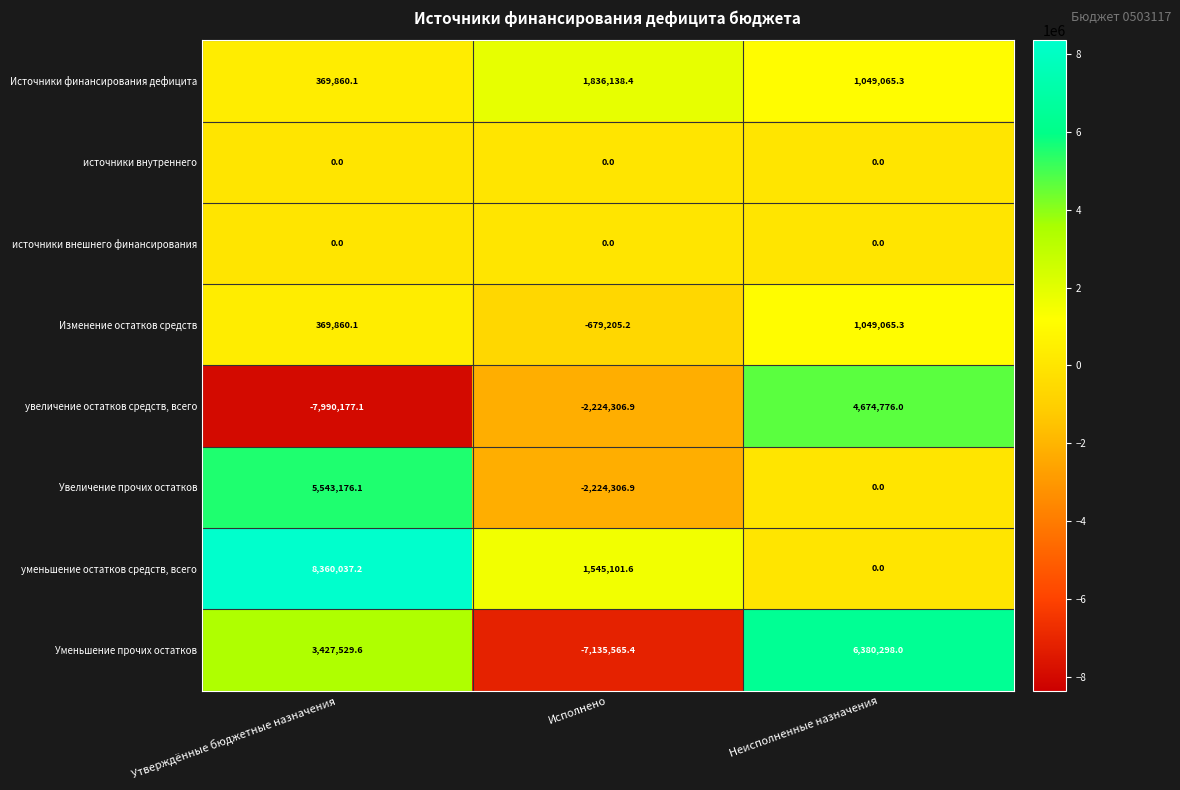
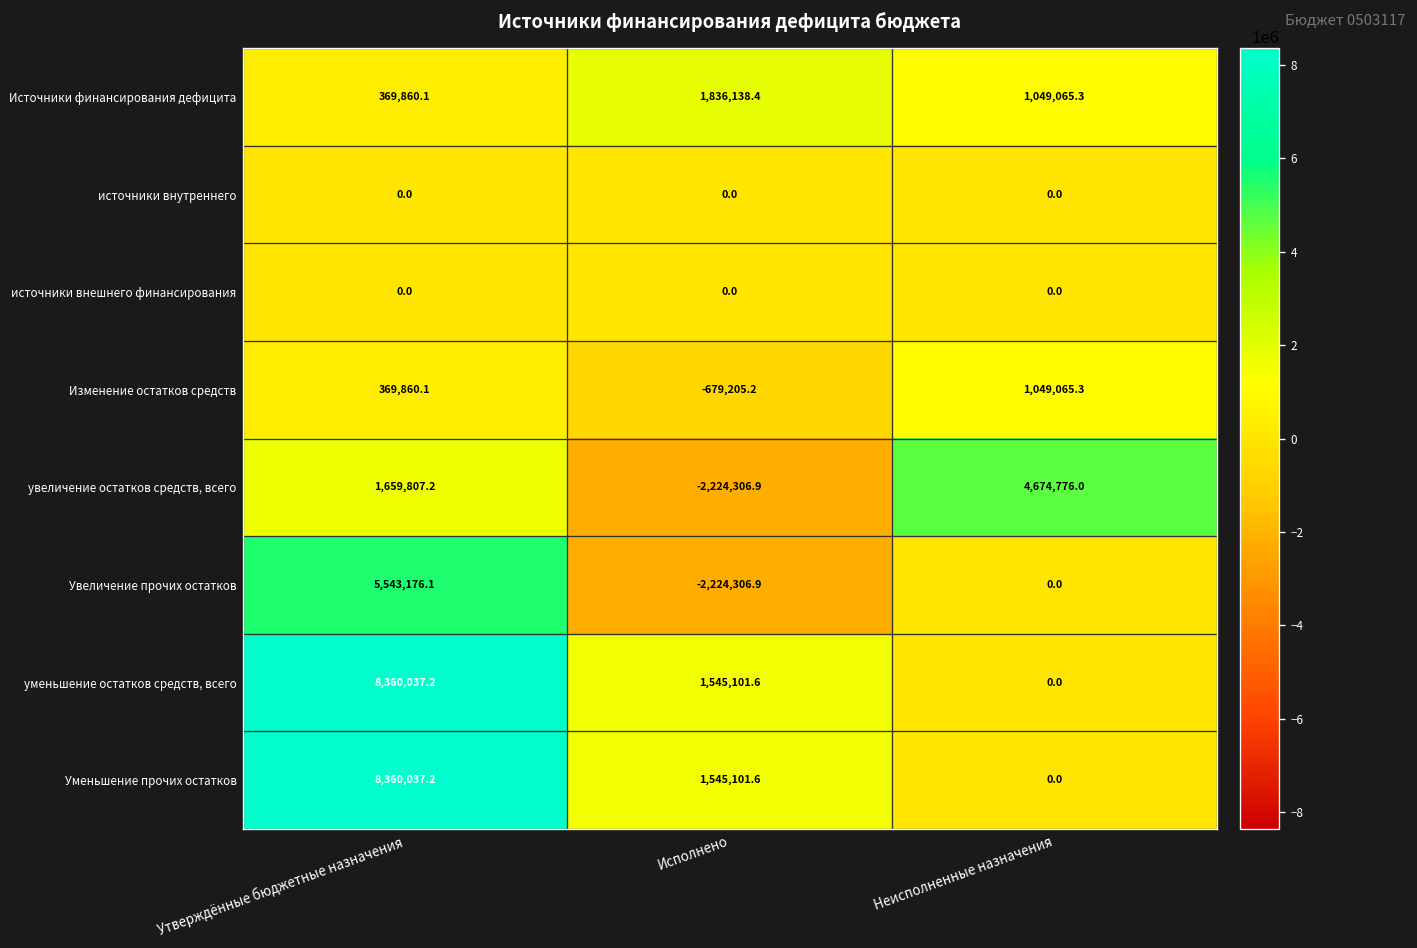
  {
    "Источники финансирования дефицита": {
      "Утверждённые бюджетные назначения": "369,860.1",
      "Исполнено": "1,836,138.4",
      "Неисполненные назначения": "1,049,065.3"
    },
    "источники внутреннего": {
      "Утверждённые бюджетные назначения": "0.0",
      "Исполнено": "0.0",
      "Неисполненные назначения": "0.0"
    },
    "источники внешнего финансирования": {
      "Утверждённые бюджетные назначения": "0.0",
      "Исполнено": "0.0",
      "Неисполненные назначения": "0.0"
    },
    "Изменение остатков средств": {
      "Утверждённые бюджетные назначения": "369,860.1",
      "Исполнено": "-679,205.2",
      "Неисполненные назначения": "1,049,065.3"
    },
    "увеличение остатков средств, всего": {
-     "Утверждённые бюджетные назначения": "-7,990,177.1",
+     "Утверждённые бюджетные назначения": "1,659,807.2",
      "Исполнено": "-2,224,306.9",
      "Неисполненные назначения": "4,674,776.0"
    },
    "Увеличение прочих остатков": {
      "Утверждённые бюджетные назначения": "5,543,176.1",
      "Исполнено": "-2,224,306.9",
      "Неисполненные назначения": "0.0"
    },
    "уменьшение остатков средств, всего": {
      "Утверждённые бюджетные назначения": "8,360,037.2",
      "Исполнено": "1,545,101.6",
      "Неисполненные назначения": "0.0"
    },
    "Уменьшение прочих остатков": {
-     "Утверждённые бюджетные назначения": "3,427,529.6",
-     "Исполнено": "-7,135,565.4",
-     "Неисполненные назначения": "6,380,298.0"
+     "Утверждённые бюджетные назначения": "8,360,037.2",
+     "Исполнено": "1,545,101.6",
+     "Неисполненные назначения": "0.0"
    }
  }
